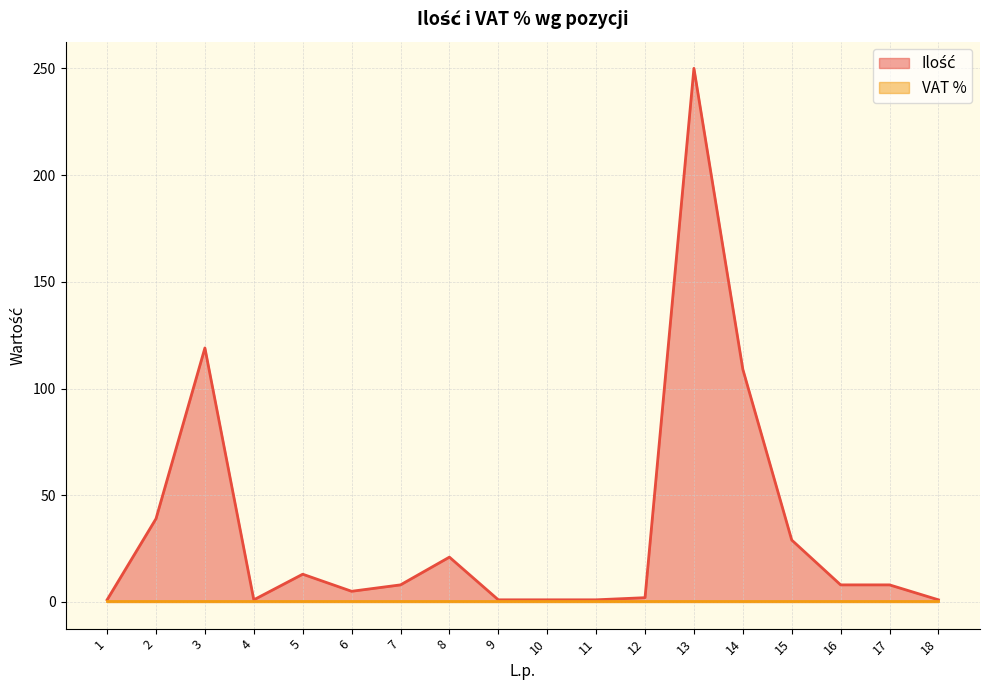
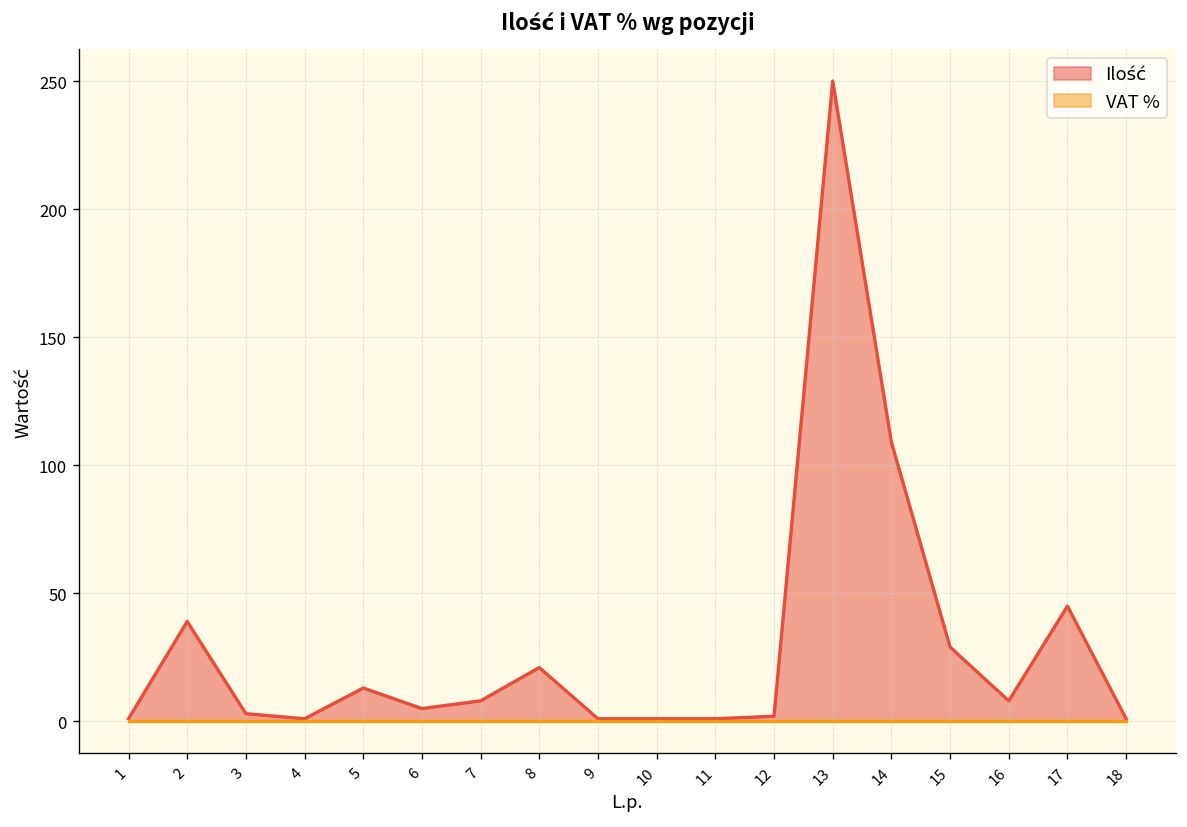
  {
    "Ilość": {
      "2": 39,
-     "3": 119,
+     "3": 3,
      "5": 13,
      "6": 5,
      "7": 8,
      "8": 21,
      "12": 2,
      "13": 250,
      "14": 109,
      "15": 29,
      "16": 8,
-     "17": 8
+     "17": 45
    },
    "VAT %": {
      "2": 0,
      "3": 0,
      "5": 0,
      "6": 0,
      "7": 0,
      "8": 0,
      "12": 0,
      "13": 0,
      "14": 0,
      "15": 0,
      "16": 0,
      "17": 0
    }
  }
